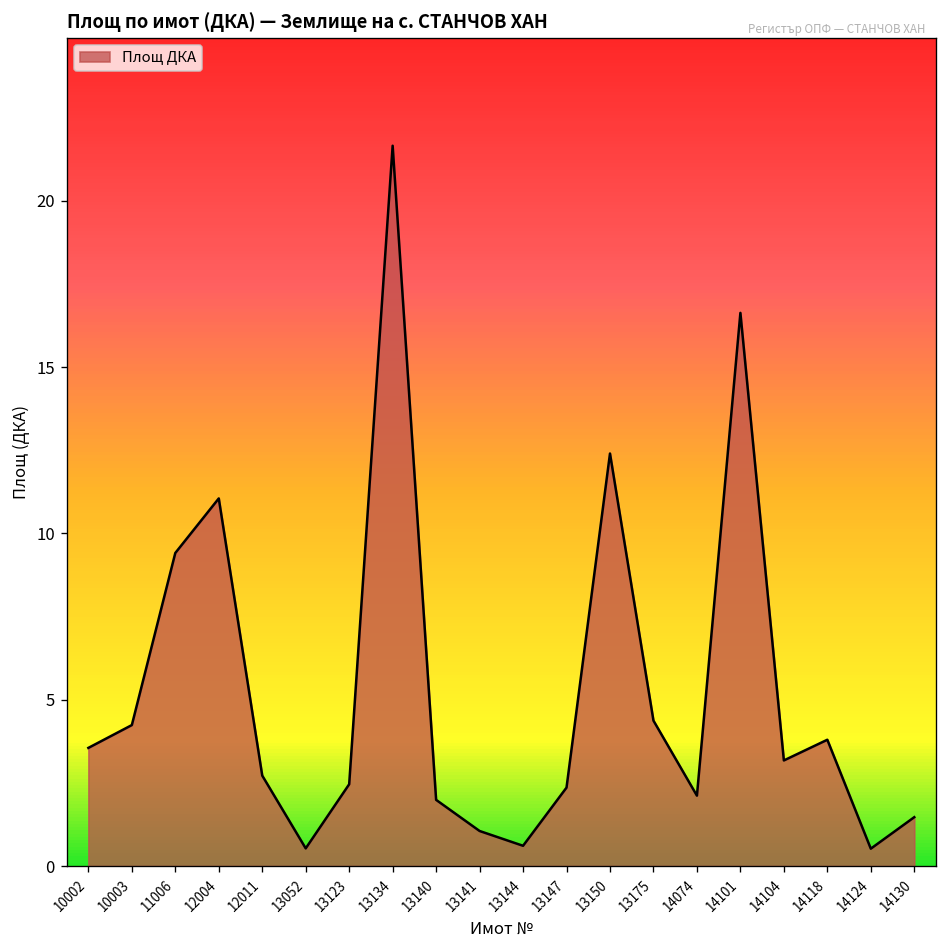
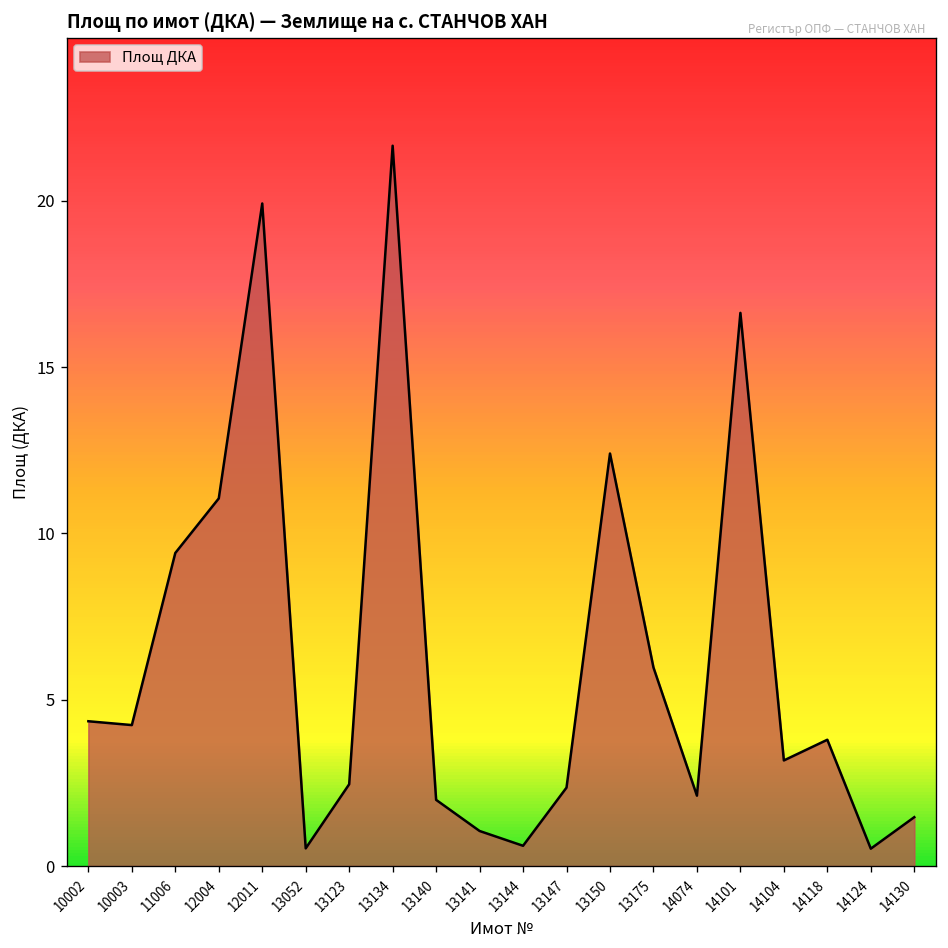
  {
-   "10002": 3.6,
+   "10002": 4.4,
    "10003": 4.2,
    "11006": 9.4,
    "12004": 11.1,
-   "12011": 2.7,
+   "12011": 19.9,
    "13052": 0.5,
    "13123": 2.5,
    "13134": 21.7,
    "13140": 2.0,
    "13141": 1.1,
    "13144": 0.6,
    "13147": 2.4,
    "13150": 12.4,
-   "13175": 4.4,
+   "13175": 6.0,
    "14074": 2.1,
    "14101": 16.6,
    "14104": 3.2,
    "14118": 3.8,
    "14124": 0.5,
    "14130": 1.5
  }
